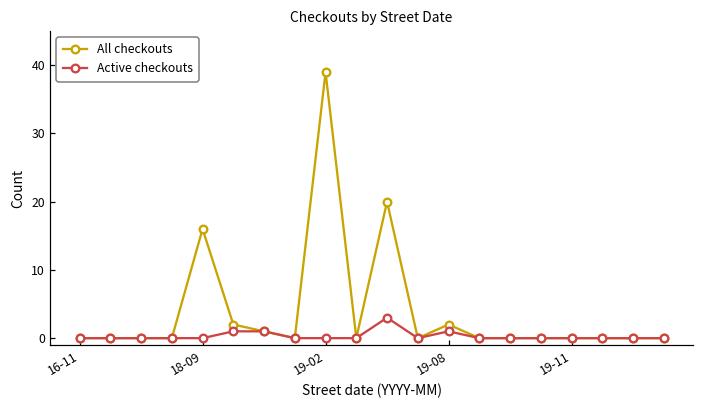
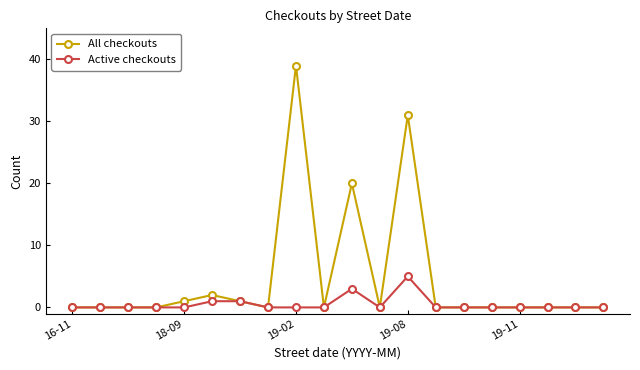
  {
    "All checkouts": {
-     "18-09": 16,
+     "18-09": 1,
      "19-02": 39,
-     "19-08": 2
+     "19-08": 31
    },
    "Active checkouts": {
      "18-09": 0,
      "19-02": 0,
-     "19-08": 1
+     "19-08": 5
    }
  }
